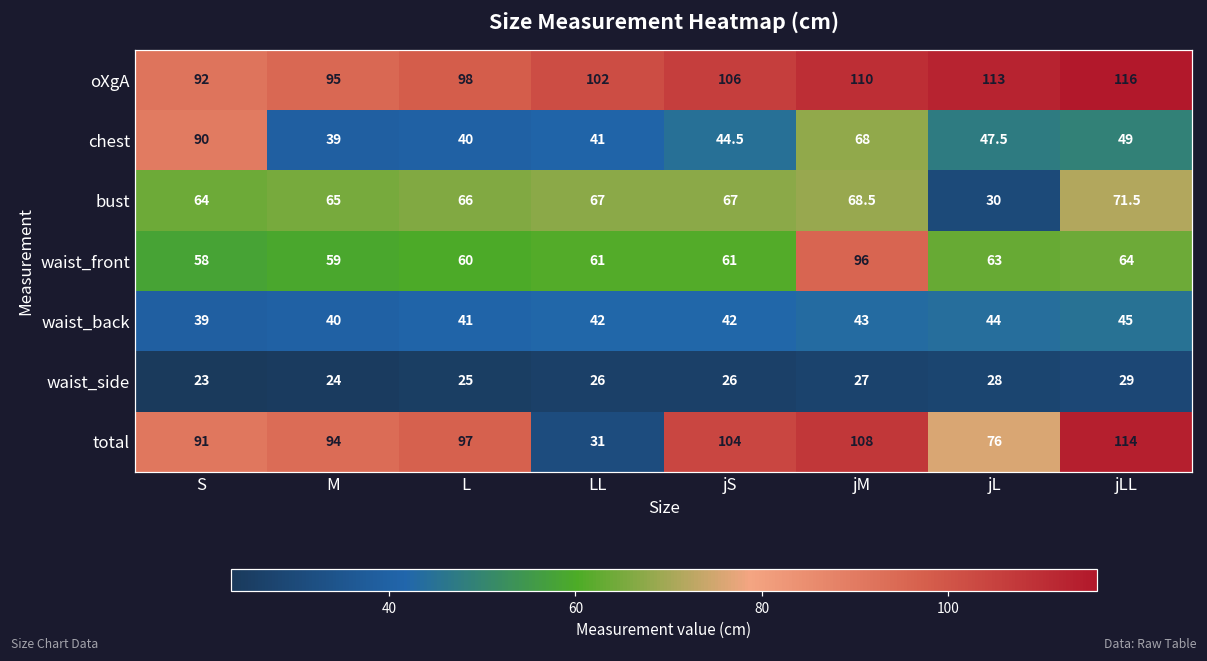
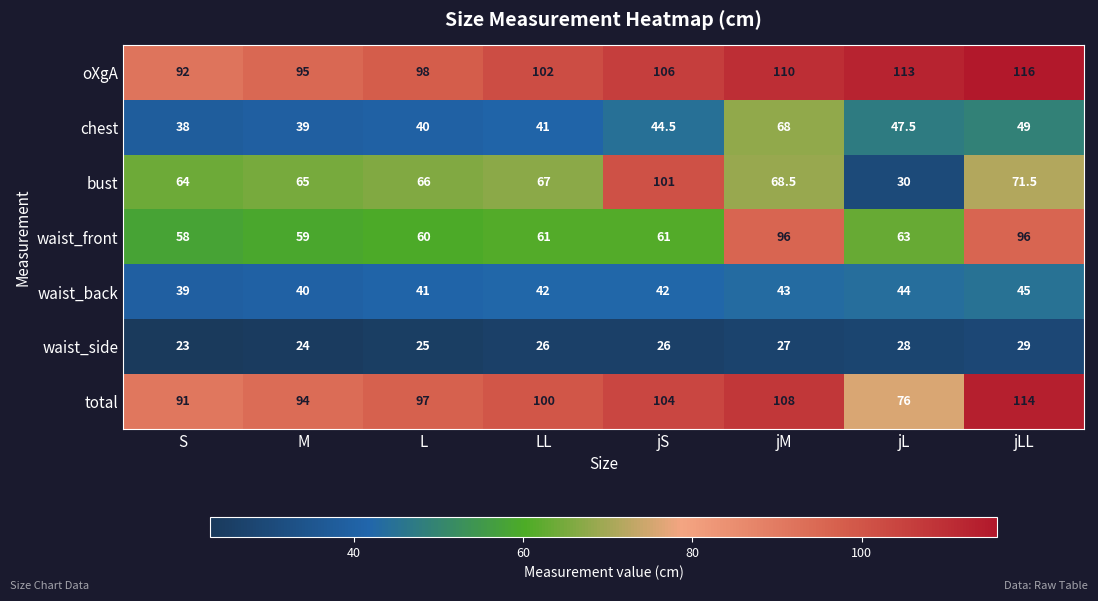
  {
    "oXgA": {
      "S": 92,
      "M": 95,
      "L": 98,
      "LL": 102,
      "jS": 106,
      "jM": 110,
      "jL": 113,
      "jLL": 116
    },
    "chest": {
-     "S": 90,
+     "S": 38,
      "M": 39,
      "L": 40,
      "LL": 41,
      "jS": 44.5,
      "jM": 68,
      "jL": 47.5,
      "jLL": 49
    },
    "bust": {
      "S": 64,
      "M": 65,
      "L": 66,
      "LL": 67,
-     "jS": 67,
+     "jS": 101,
      "jM": 68.5,
      "jL": 30,
      "jLL": 71.5
    },
    "waist_front": {
      "S": 58,
      "M": 59,
      "L": 60,
      "LL": 61,
      "jS": 61,
      "jM": 96,
      "jL": 63,
-     "jLL": 64
+     "jLL": 96
    },
    "waist_back": {
      "S": 39,
      "M": 40,
      "L": 41,
      "LL": 42,
      "jS": 42,
      "jM": 43,
      "jL": 44,
      "jLL": 45
    },
    "waist_side": {
      "S": 23,
      "M": 24,
      "L": 25,
      "LL": 26,
      "jS": 26,
      "jM": 27,
      "jL": 28,
      "jLL": 29
    },
    "total": {
      "S": 91,
      "M": 94,
      "L": 97,
-     "LL": 31,
+     "LL": 100,
      "jS": 104,
      "jM": 108,
      "jL": 76,
      "jLL": 114
    }
  }
